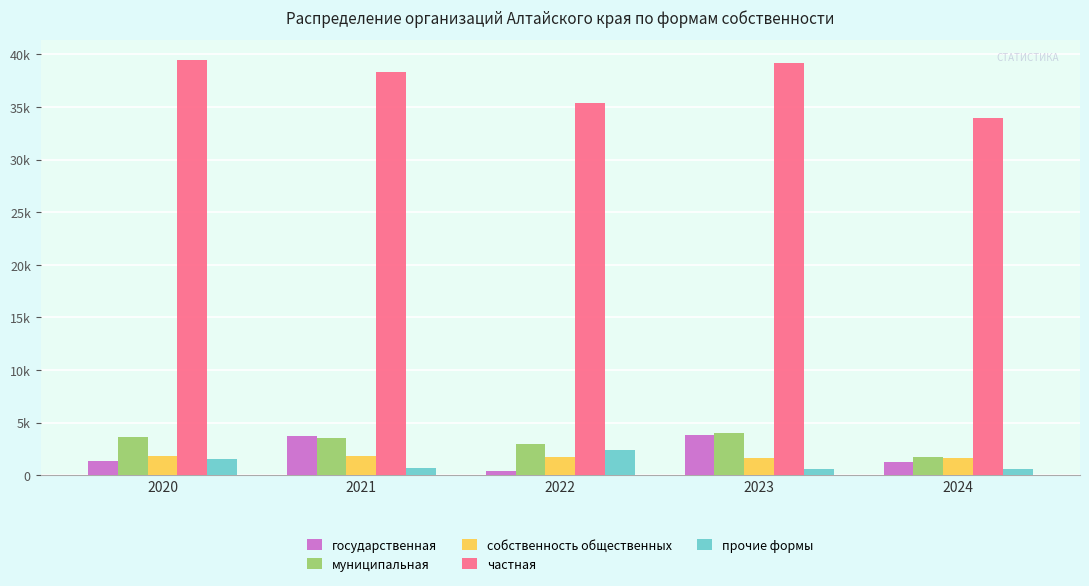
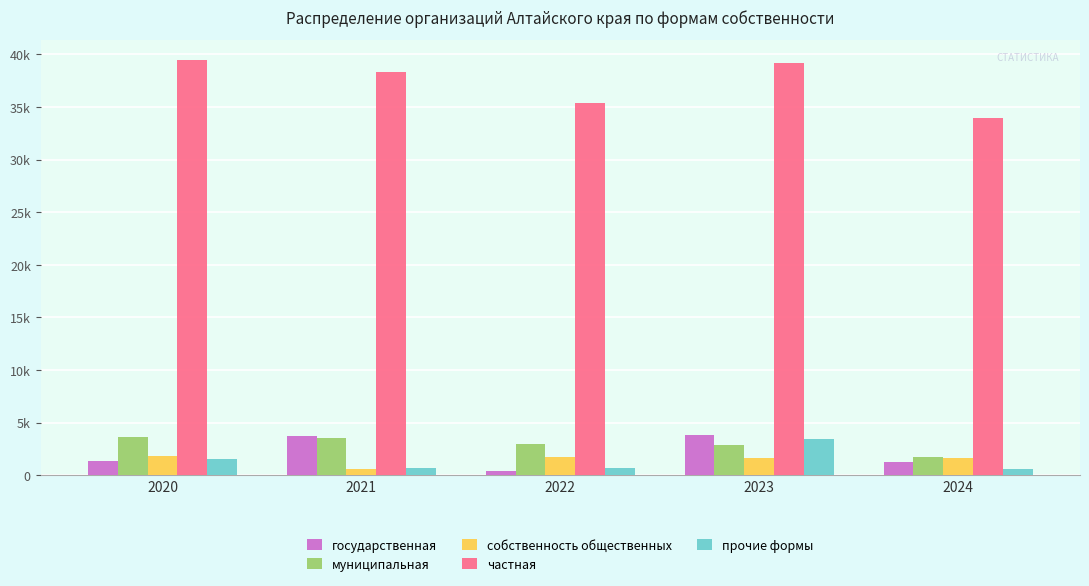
  {
    "государственная": {
      "2020": 1400,
      "2021": 3700,
      "2022": 400,
      "2023": 3800,
      "2024": 1200
    },
    "муниципальная": {
      "2020": 3600,
      "2021": 3600,
      "2022": 3000,
-     "2023": 4000,
+     "2023": 2900,
      "2024": 1800
    },
    "собственность общественных": {
      "2020": 1800,
-     "2021": 1800,
+     "2021": 600,
      "2022": 1700,
      "2023": 1600,
      "2024": 1600
    },
    "частная": {
      "2020": 39400,
      "2021": 38300,
      "2022": 35400,
      "2023": 39200,
      "2024": 33900
    },
    "прочие формы": {
      "2020": 1500,
      "2021": 700,
-     "2022": 2400,
-     "2023": 600,
+     "2022": 600,
+     "2023": 3400,
      "2024": 600
    }
  }
